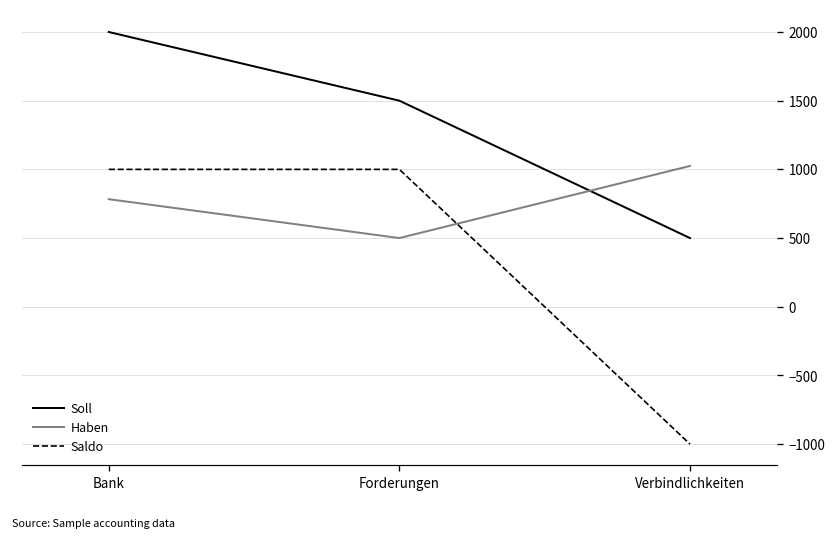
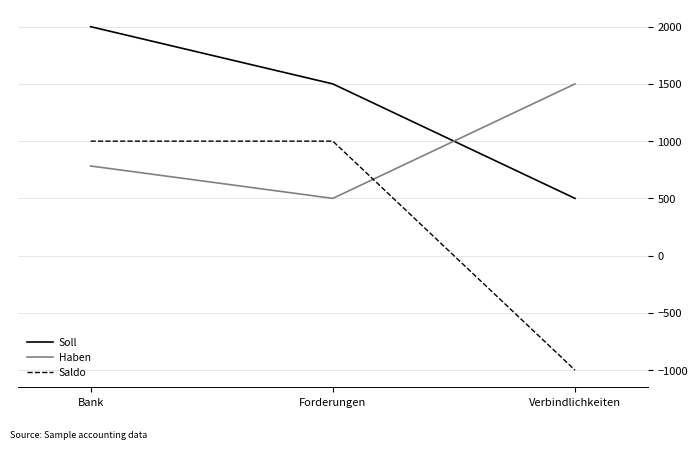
  {
    "Haben": {
      "Bank": 780,
      "Forderungen": 500,
-     "Verbindlichkeiten": 1030
+     "Verbindlichkeiten": 1500
    }
  }
